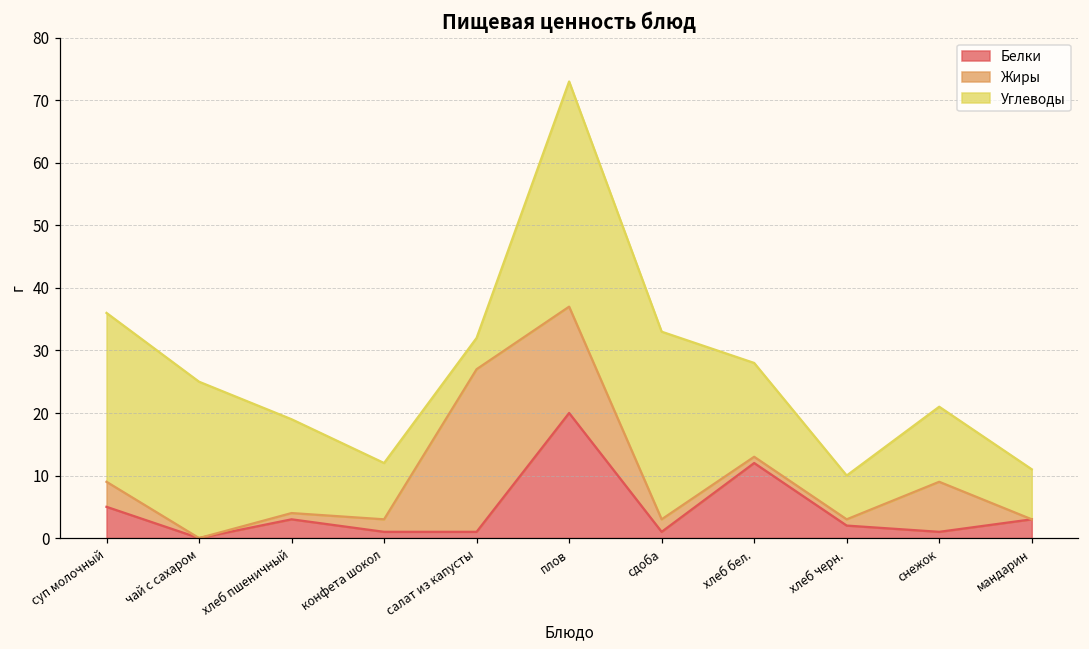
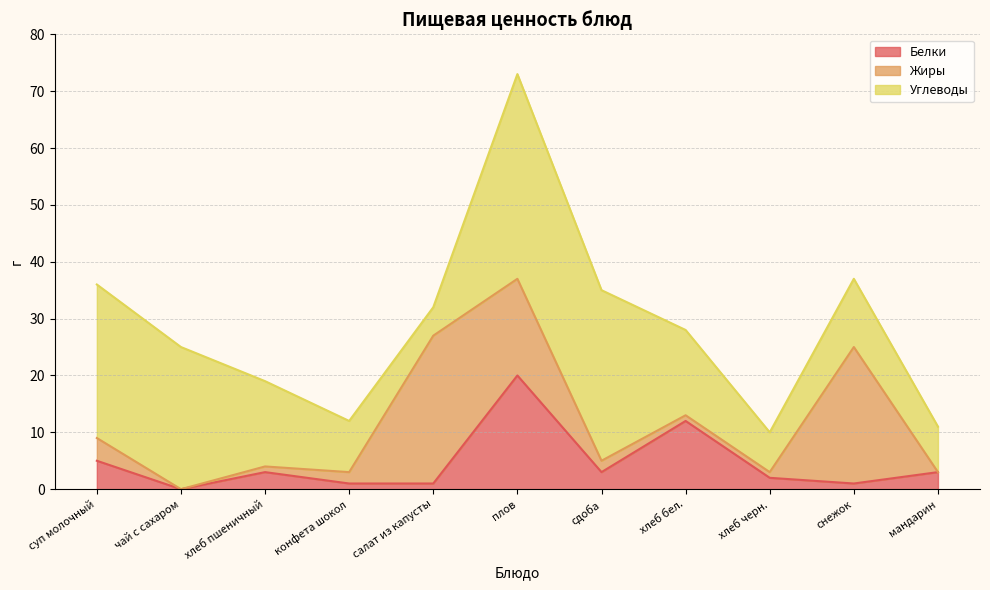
  {
    "Белки": {
      "суп молочный": 5,
      "хлеб пшеничный": 3,
      "конфета шокол": 1,
      "салат из капусты": 1,
      "плов": 20,
-     "сдоба": 1,
+     "сдоба": 3,
      "хлеб бел.": 12,
      "хлеб черн.": 2,
      "снежок": 1
    },
    "Жиры": {
      "суп молочный": 4,
      "хлеб пшеничный": 1,
      "конфета шокол": 2,
      "салат из капусты": 26,
      "плов": 17,
      "сдоба": 2,
      "хлеб бел.": 1,
      "хлеб черн.": 1,
-     "снежок": 8
+     "снежок": 24
    },
    "Углеводы": {
      "суп молочный": 27,
      "чай с сахаром": 25,
      "хлеб пшеничный": 15,
      "конфета шокол": 9,
      "салат из капусты": 5,
      "плов": 36,
      "сдоба": 30,
      "хлеб бел.": 15,
      "хлеб черн.": 7,
      "снежок": 12,
      "мандарин": 8
    }
  }
